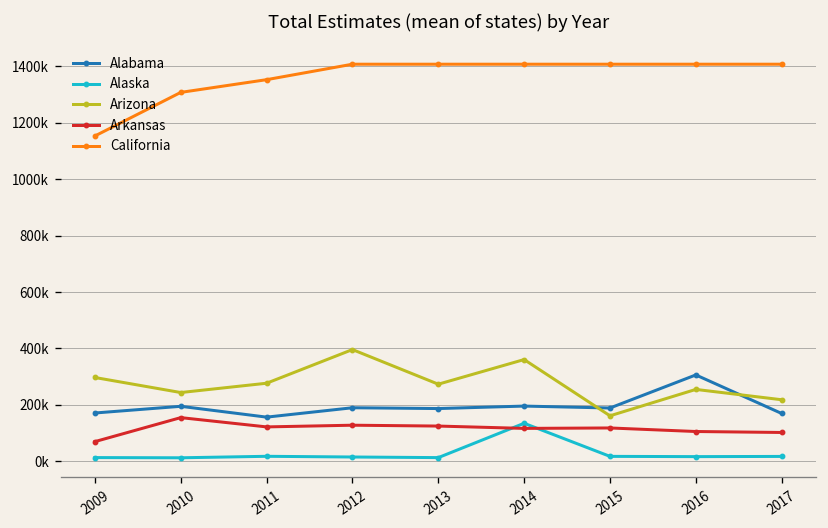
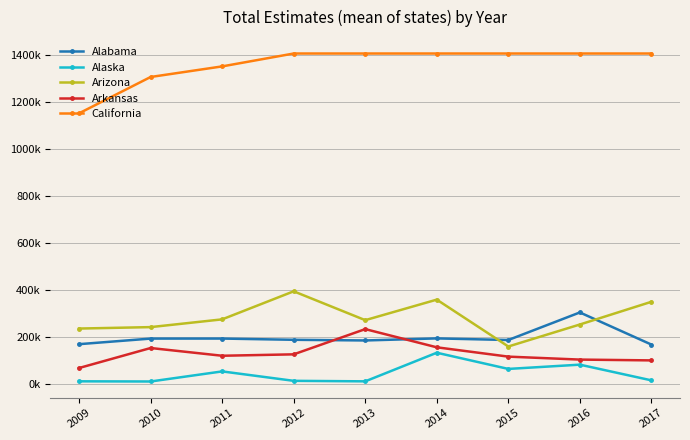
  {
    "Alabama": {
      "2009": 170000,
      "2010": 190000,
-     "2011": 160000,
+     "2011": 200000,
      "2012": 190000,
      "2013": 190000,
      "2014": 200000,
      "2015": 190000,
      "2016": 310000,
      "2017": 170000
    },
    "Alaska": {
      "2009": 10000,
      "2010": 10000,
-     "2011": 20000,
+     "2011": 60000,
      "2012": 20000,
      "2013": 10000,
      "2014": 130000,
-     "2015": 20000,
-     "2016": 20000,
+     "2015": 70000,
+     "2016": 80000,
      "2017": 20000
    },
    "Arizona": {
-     "2009": 300000,
+     "2009": 240000,
      "2010": 240000,
      "2011": 280000,
      "2012": 400000,
      "2013": 270000,
      "2014": 360000,
      "2015": 160000,
      "2016": 250000,
-     "2017": 220000
+     "2017": 350000
    },
    "Arkansas": {
      "2009": 70000,
      "2010": 150000,
      "2011": 120000,
      "2012": 130000,
-     "2013": 120000,
-     "2014": 120000,
+     "2013": 240000,
+     "2014": 160000,
      "2015": 120000,
      "2016": 110000,
      "2017": 100000
    },
    "California": {
      "2009": 1150000,
      "2010": 1310000,
      "2011": 1350000,
      "2012": 1410000,
      "2013": 1410000,
      "2014": 1410000,
      "2015": 1410000,
      "2016": 1410000,
      "2017": 1410000
    }
  }
